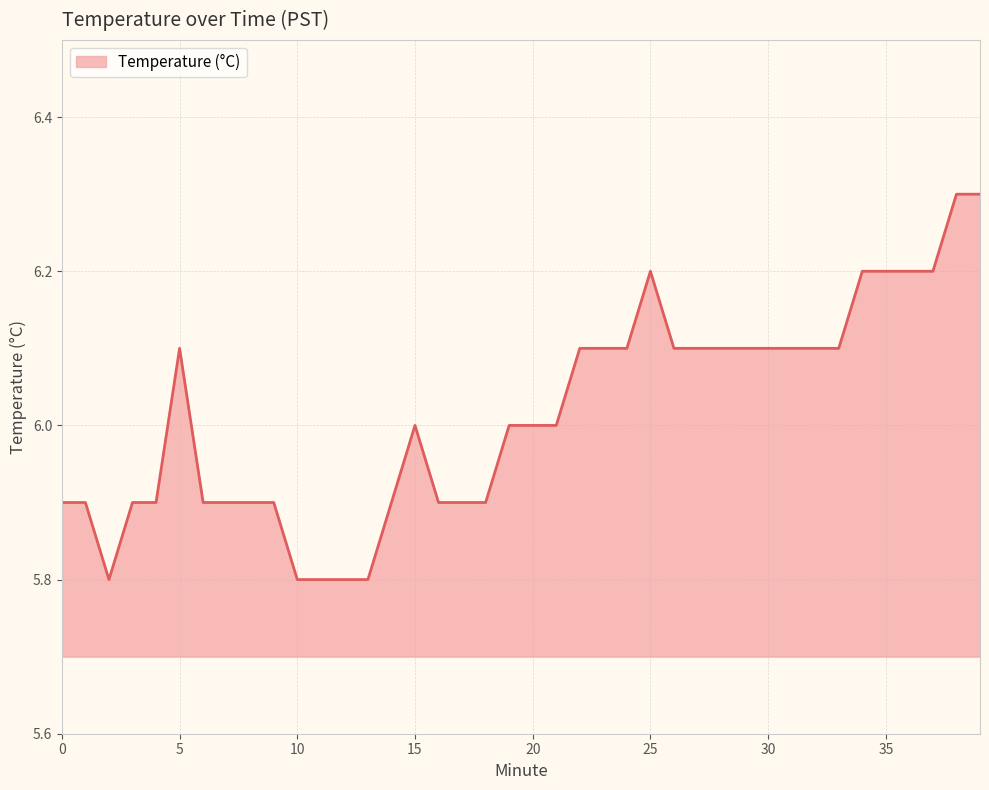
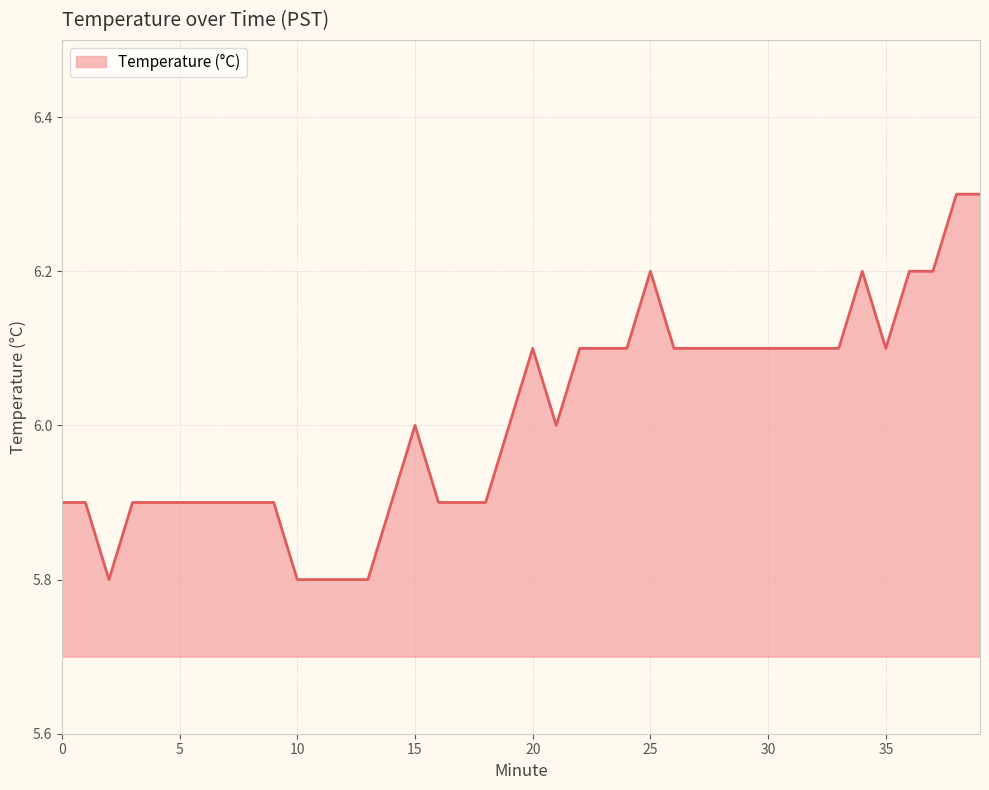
  {
    "0": 5.9,
-   "5": 6.1,
+   "5": 5.9,
    "10": 5.8,
    "15": 6.0,
-   "20": 6.0,
+   "20": 6.1,
    "25": 6.2,
    "30": 6.1,
-   "35": 6.2
+   "35": 6.1
  }
